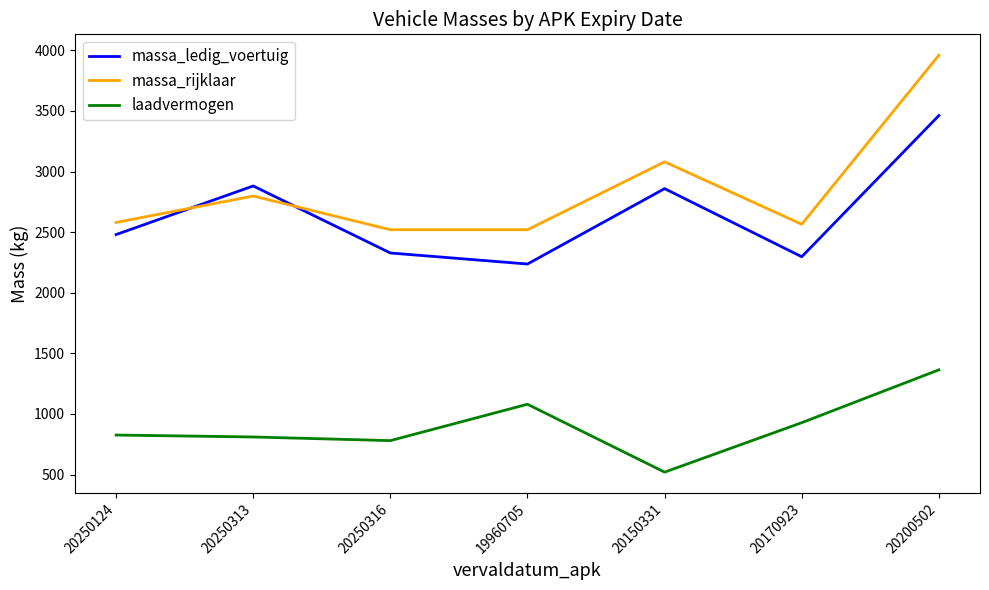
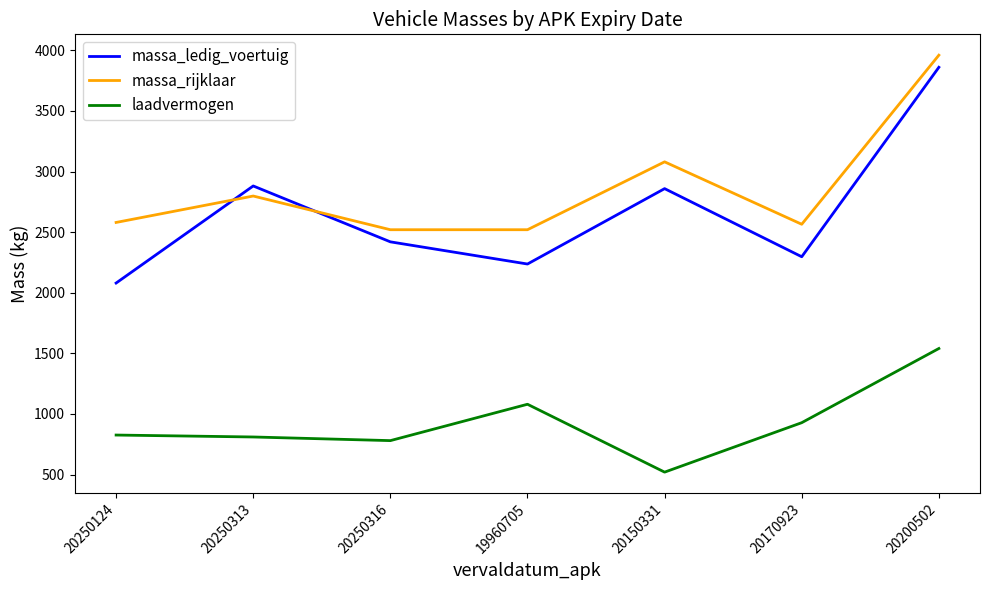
  {
    "massa_ledig_voertuig": {
-     "20250124": 2480,
+     "20250124": 2080,
      "20250313": 2880,
-     "20250316": 2330,
+     "20250316": 2420,
      "19960705": 2240,
      "20150331": 2860,
      "20170923": 2300,
-     "20200502": 3460
+     "20200502": 3860
    },
    "massa_rijklaar": {
      "20250124": 2580,
      "20250313": 2800,
      "20250316": 2520,
      "19960705": 2520,
      "20150331": 3080,
      "20170923": 2570,
      "20200502": 3960
    },
    "laadvermogen": {
      "20250124": 830,
      "20250313": 810,
      "20250316": 780,
      "19960705": 1080,
      "20150331": 520,
      "20170923": 930,
-     "20200502": 1360
+     "20200502": 1540
    }
  }
